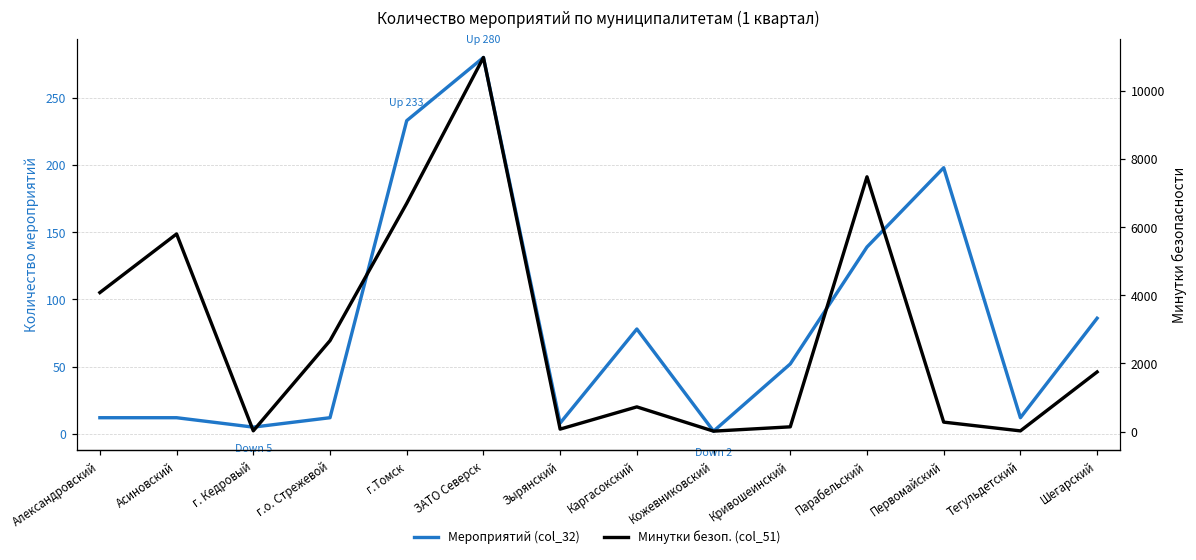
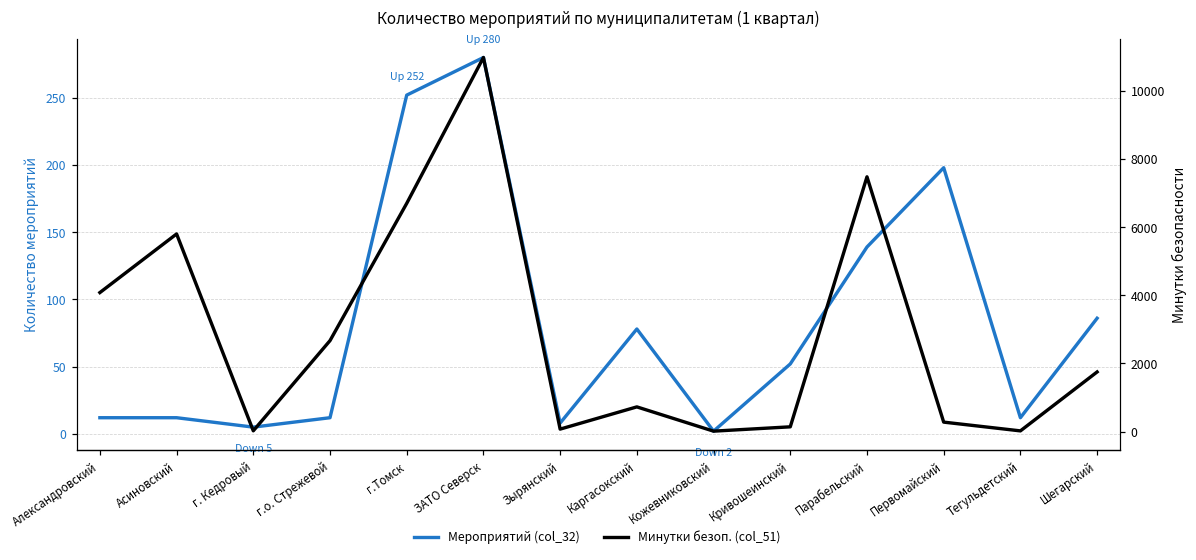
  {
    "Мероприятий (col_32)": {
      "г. Кедровый": 5,
-     "г.Томск": 233,
+     "г.Томск": 252,
      "ЗАТО Северск": 280,
      "Кожевниковский": 2
    }
  }
